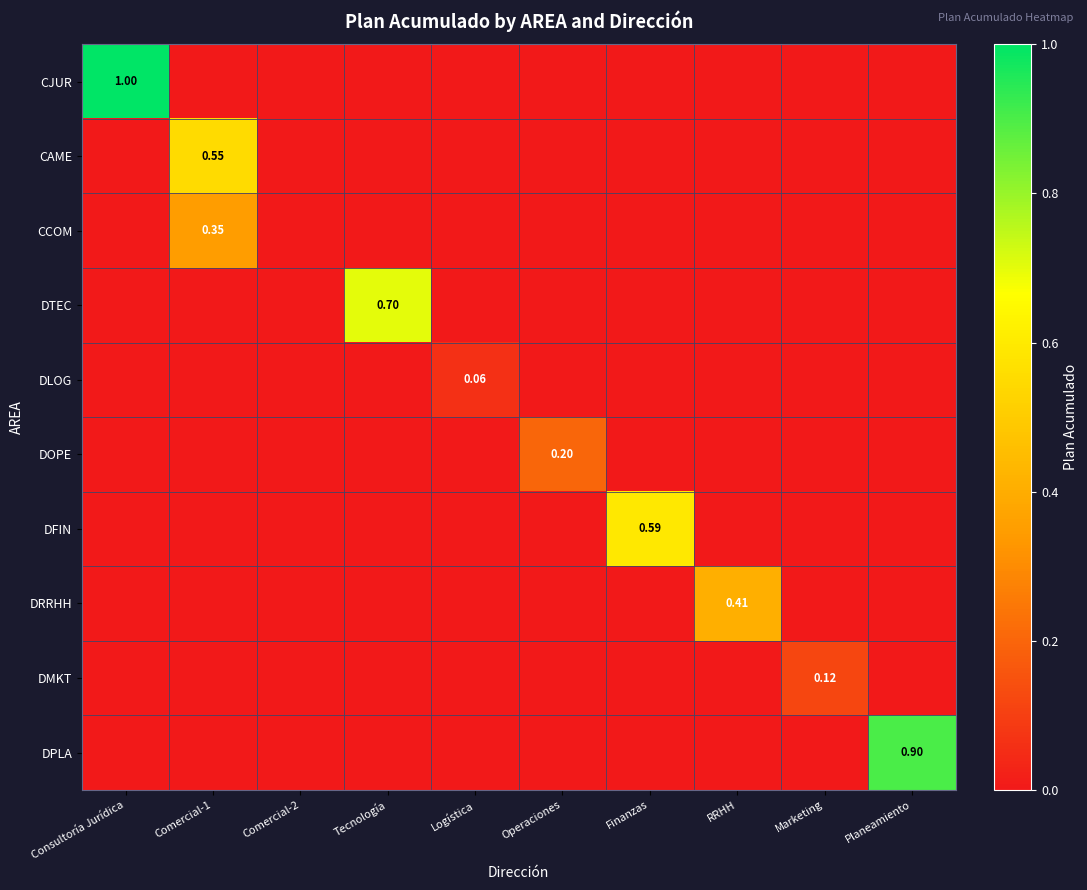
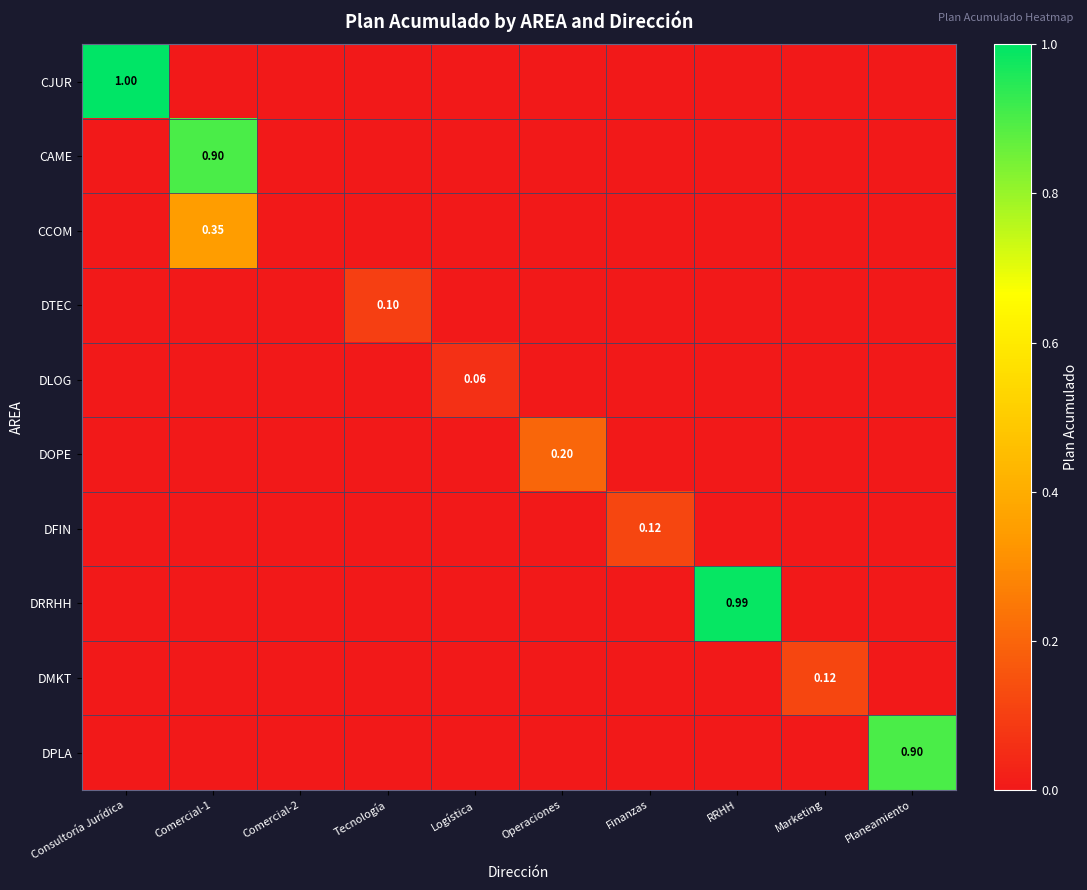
  {
    "CJUR": {
      "Consultoría Jurídica": 1.00
    },
    "CAME": {
-     "Comercial-1": 0.55
+     "Comercial-1": 0.90
    },
    "CCOM": {
      "Comercial-1": 0.35
    },
    "DTEC": {
-     "Tecnología": 0.70
+     "Tecnología": 0.10
    },
    "DLOG": {
      "Logística": 0.06
    },
    "DOPE": {
      "Operaciones": 0.20
    },
    "DFIN": {
-     "Finanzas": 0.59
+     "Finanzas": 0.12
    },
    "DRRHH": {
-     "RRHH": 0.41
+     "RRHH": 0.99
    },
    "DMKT": {
      "Marketing": 0.12
    },
    "DPLA": {
      "Planeamiento": 0.90
    }
  }
